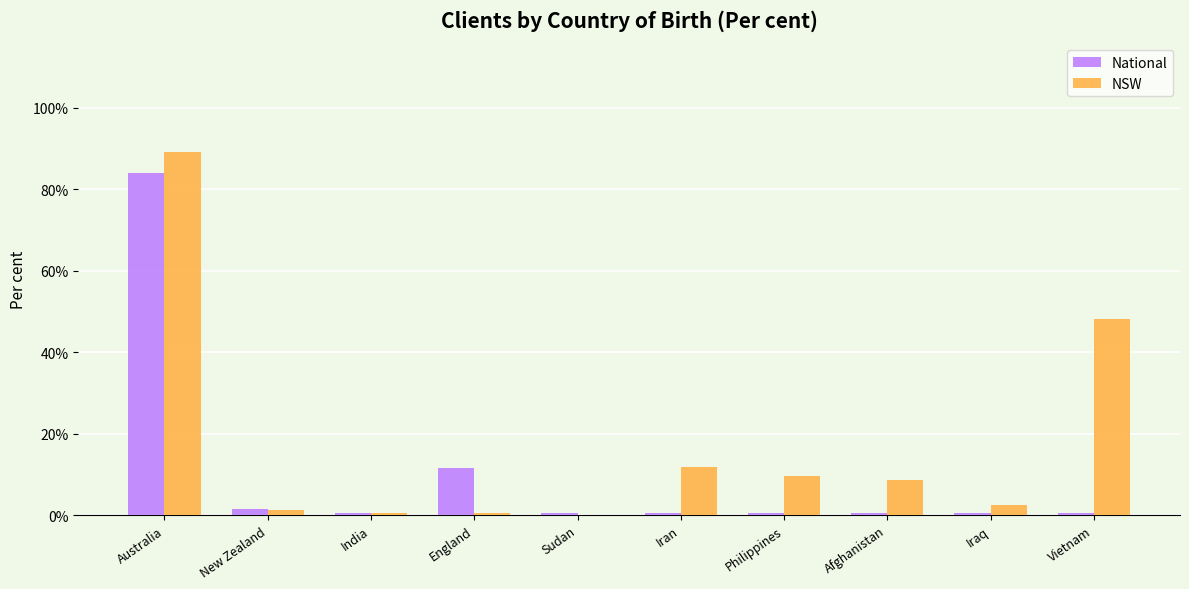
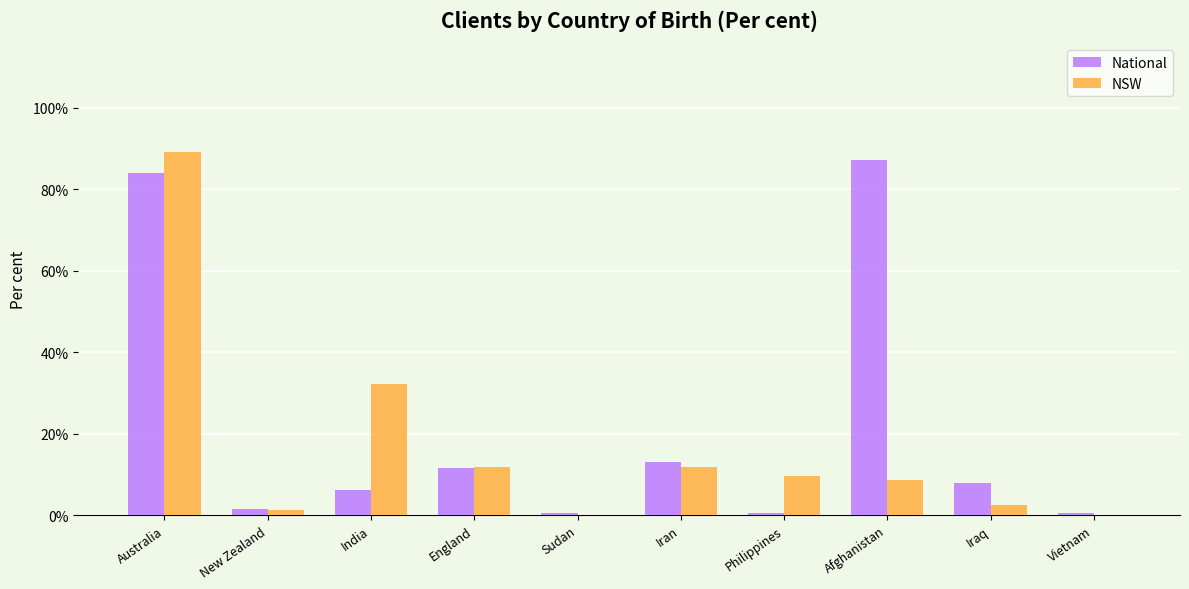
  {
    "National": {
      "Australia": "84%",
      "New Zealand": "2%",
-     "India": "1%",
+     "India": "6%",
      "England": "12%",
-     "Iran": "1%",
-     "Afghanistan": "0%",
-     "Iraq": "0%"
+     "Iran": "13%",
+     "Afghanistan": "87%",
+     "Iraq": "8%"
    },
    "NSW": {
      "Australia": "89%",
      "New Zealand": "1%",
-     "India": "0%",
-     "England": "1%",
+     "India": "32%",
+     "England": "12%",
      "Sudan": "0%",
      "Iran": "12%",
      "Philippines": "10%",
      "Afghanistan": "9%",
      "Iraq": "3%",
-     "Vietnam": "48%"
+     "Vietnam": "0%"
    }
  }
